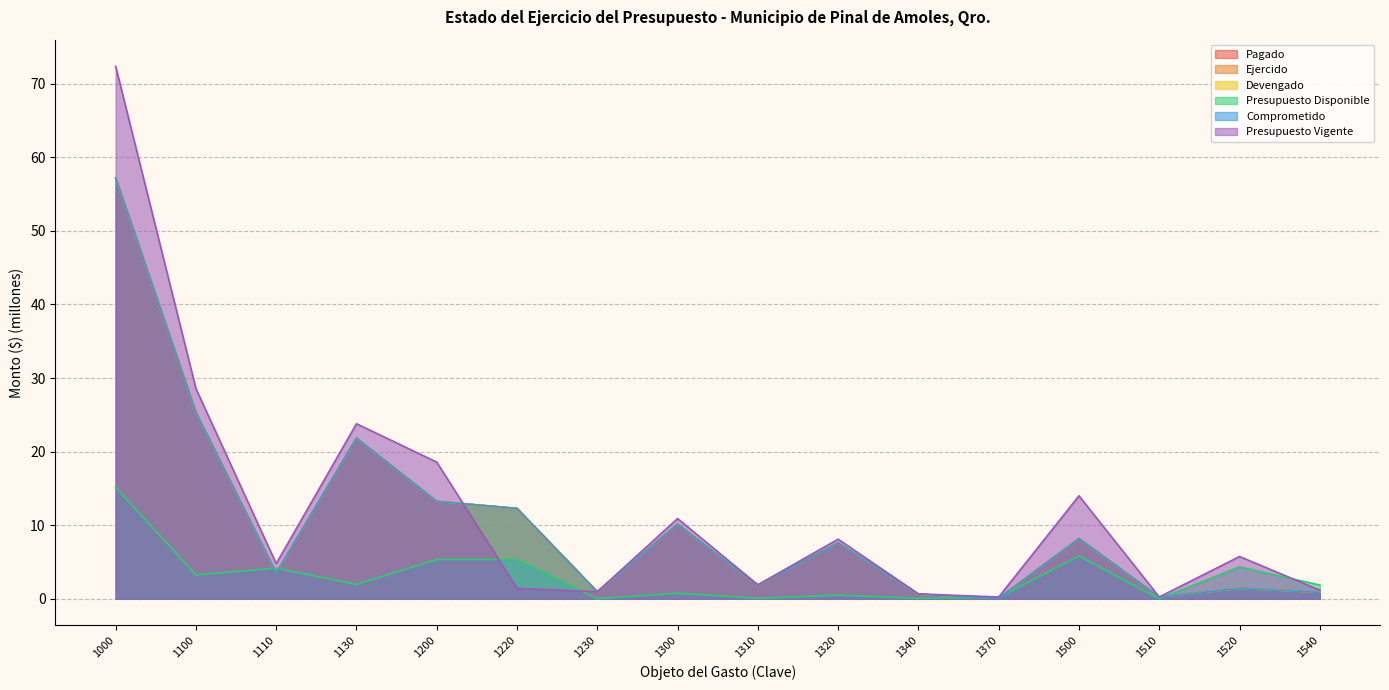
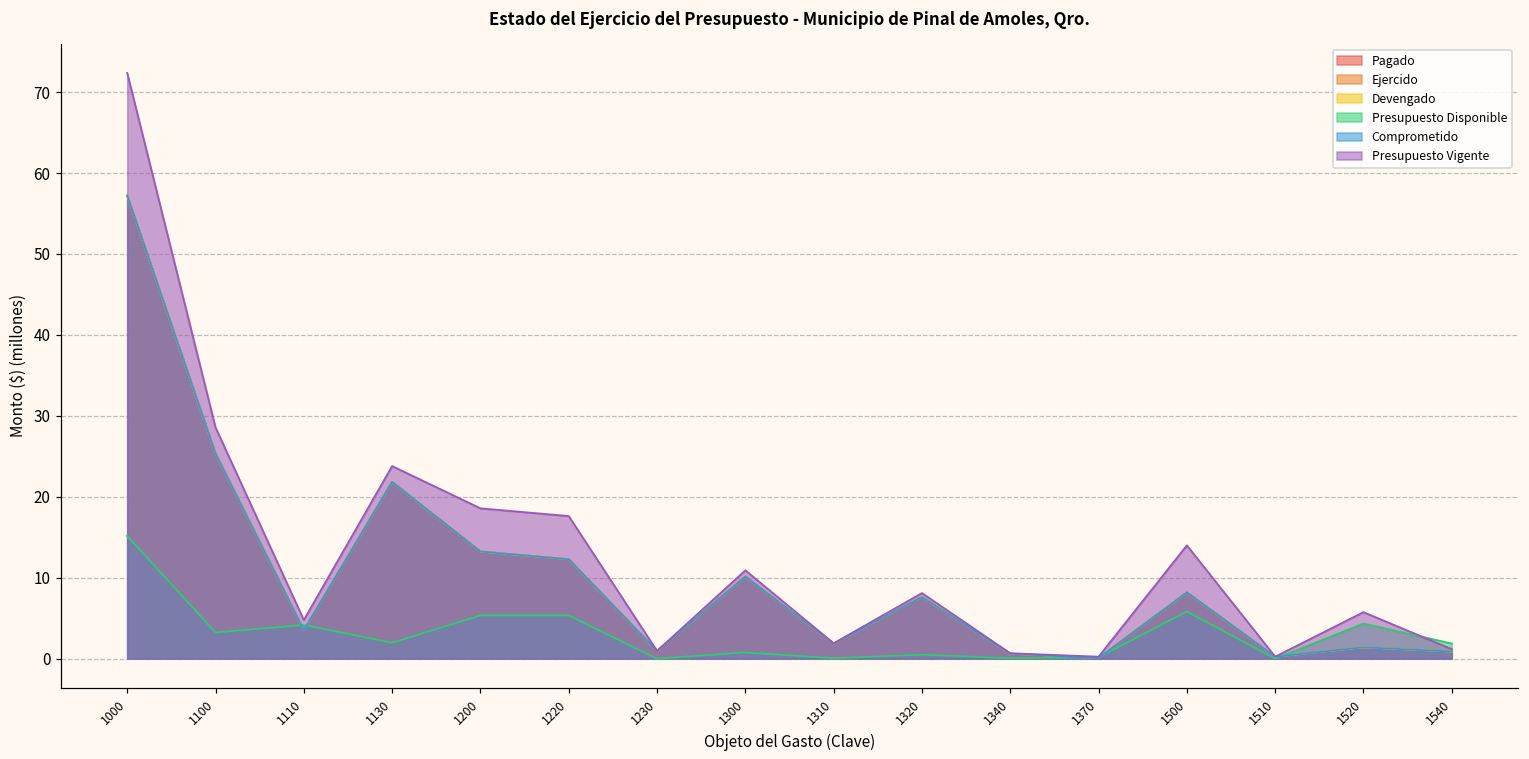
  {
    "Comprometido": {
      "1000": 57,
      "1100": 25,
      "1110": 3,
      "1130": 22,
      "1200": 13,
      "1220": 12,
      "1300": 10,
      "1320": 8,
      "1500": 8,
      "1520": 1
    },
    "Presupuesto Disponible": {
      "1000": 15,
      "1100": 3,
      "1110": 4,
      "1130": 2,
      "1200": 5,
      "1220": 5,
      "1230": 0,
      "1300": 1,
      "1310": 0,
      "1320": 0,
      "1340": 0,
      "1500": 6,
      "1520": 4,
      "1540": 2
    },
    "Presupuesto Vigente": {
      "1000": 72,
      "1100": 29,
      "1110": 5,
      "1130": 24,
      "1200": 19,
-     "1220": 1,
+     "1220": 18,
      "1300": 11,
      "1320": 8,
      "1500": 14,
      "1520": 6
    }
  }
